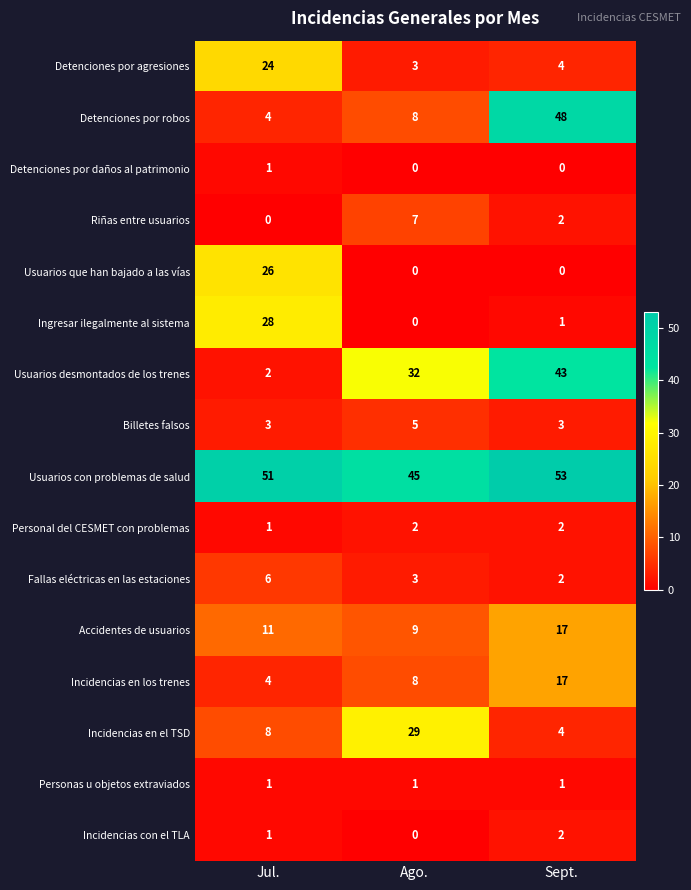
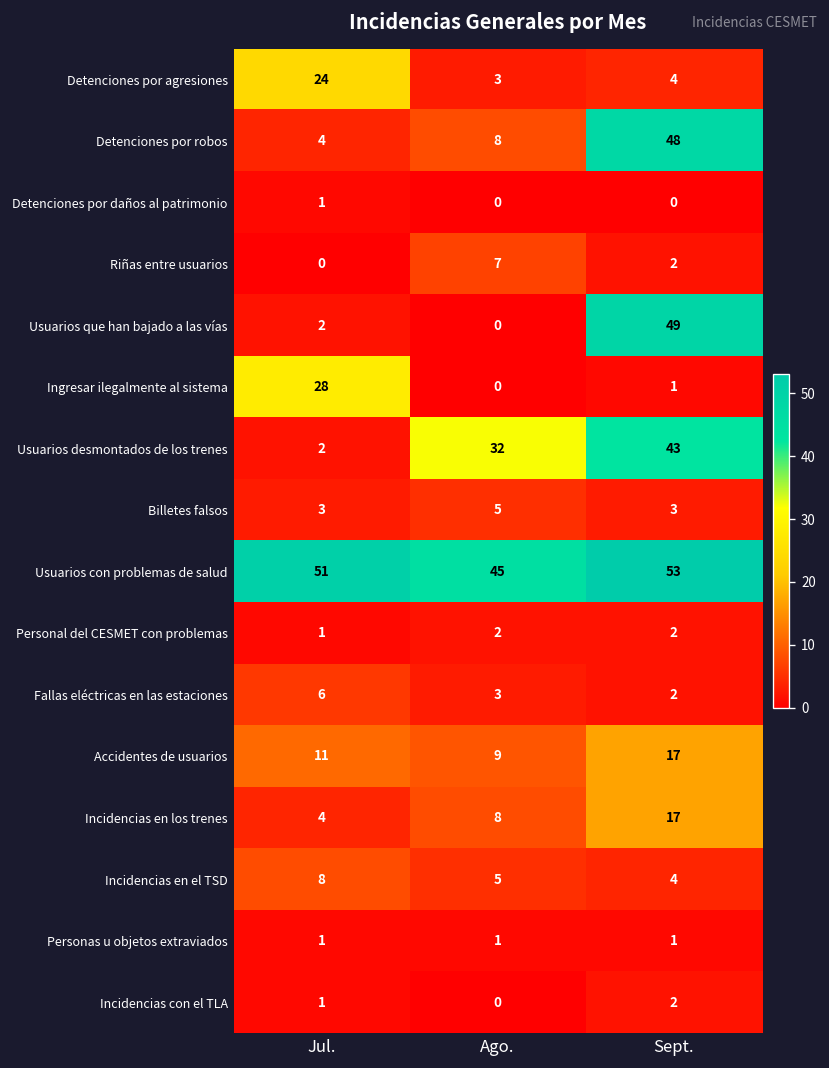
  {
    "Detenciones por agresiones": {
      "Jul.": 24,
      "Ago.": 3,
      "Sept.": 4
    },
    "Detenciones por robos": {
      "Jul.": 4,
      "Ago.": 8,
      "Sept.": 48
    },
    "Detenciones por daños al patrimonio": {
      "Jul.": 1,
      "Ago.": 0,
      "Sept.": 0
    },
    "Riñas entre usuarios": {
      "Jul.": 0,
      "Ago.": 7,
      "Sept.": 2
    },
    "Usuarios que han bajado a las vías": {
-     "Jul.": 26,
+     "Jul.": 2,
      "Ago.": 0,
-     "Sept.": 0
+     "Sept.": 49
    },
    "Ingresar ilegalmente al sistema": {
      "Jul.": 28,
      "Ago.": 0,
      "Sept.": 1
    },
    "Usuarios desmontados de los trenes": {
      "Jul.": 2,
      "Ago.": 32,
      "Sept.": 43
    },
    "Billetes falsos": {
      "Jul.": 3,
      "Ago.": 5,
      "Sept.": 3
    },
    "Usuarios con problemas de salud": {
      "Jul.": 51,
      "Ago.": 45,
      "Sept.": 53
    },
    "Personal del CESMET con problemas": {
      "Jul.": 1,
      "Ago.": 2,
      "Sept.": 2
    },
    "Fallas eléctricas en las estaciones": {
      "Jul.": 6,
      "Ago.": 3,
      "Sept.": 2
    },
    "Accidentes de usuarios": {
      "Jul.": 11,
      "Ago.": 9,
      "Sept.": 17
    },
    "Incidencias en los trenes": {
      "Jul.": 4,
      "Ago.": 8,
      "Sept.": 17
    },
    "Incidencias en el TSD": {
      "Jul.": 8,
-     "Ago.": 29,
+     "Ago.": 5,
      "Sept.": 4
    },
    "Personas u objetos extraviados": {
      "Jul.": 1,
      "Ago.": 1,
      "Sept.": 1
    },
    "Incidencias con el TLA": {
      "Jul.": 1,
      "Ago.": 0,
      "Sept.": 2
    }
  }
